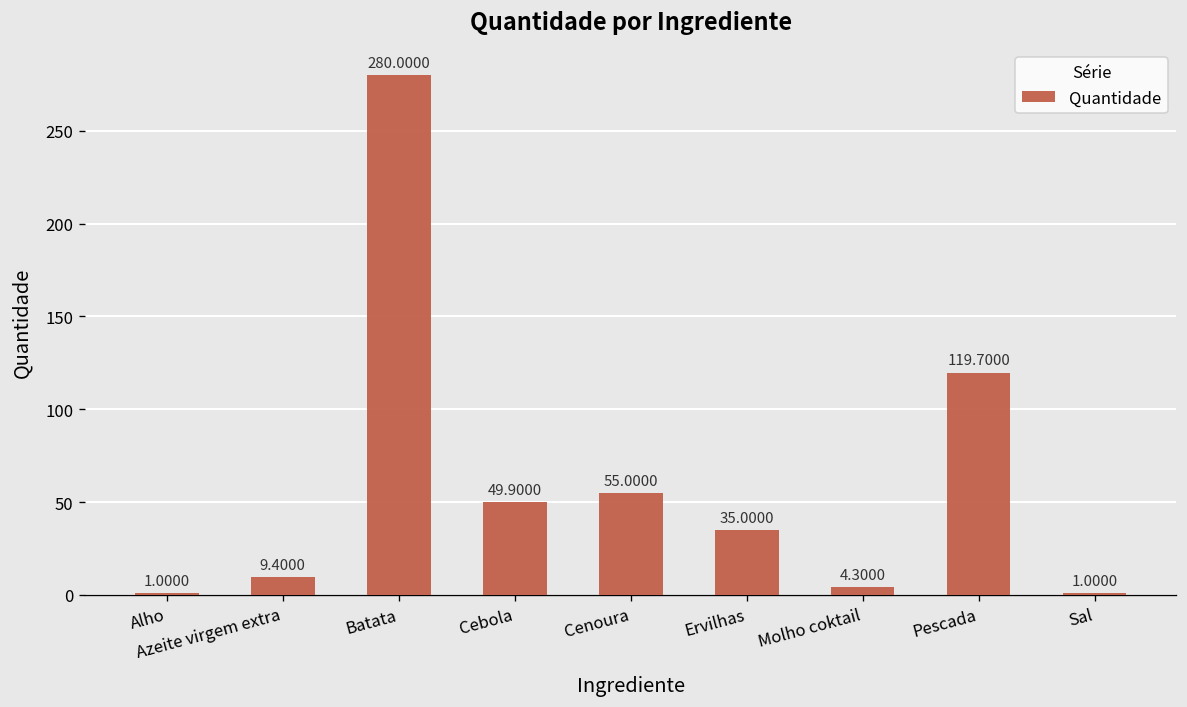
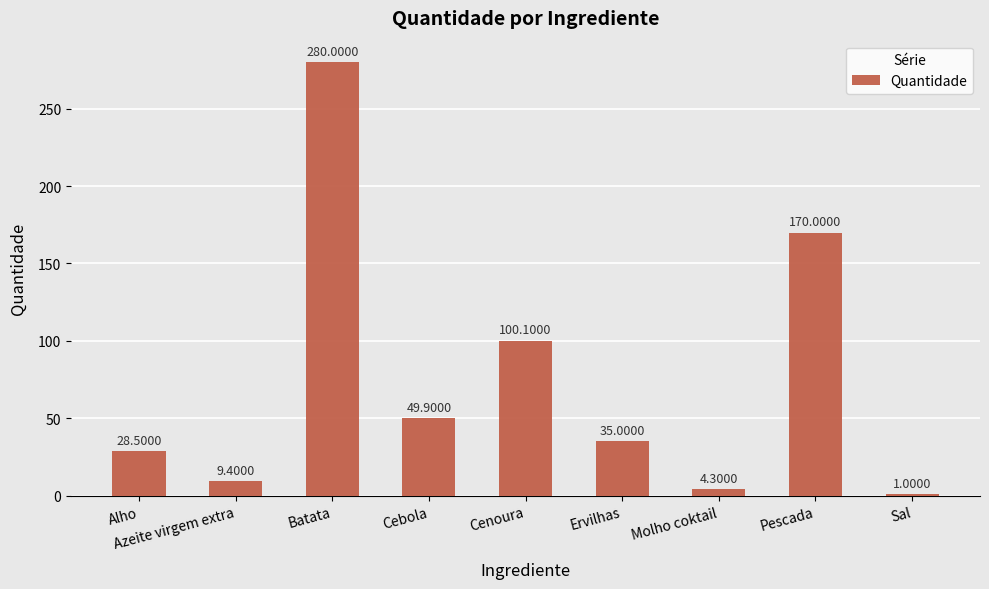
  {
-   "Alho": 1.0000,
+   "Alho": 28.5000,
    "Azeite virgem extra": 9.4000,
    "Batata": 280.0000,
    "Cebola": 49.9000,
-   "Cenoura": 55.0000,
+   "Cenoura": 100.1000,
    "Ervilhas": 35.0000,
    "Molho coktail": 4.3000,
-   "Pescada": 119.7000,
+   "Pescada": 170.0000,
    "Sal": 1.0000
  }
